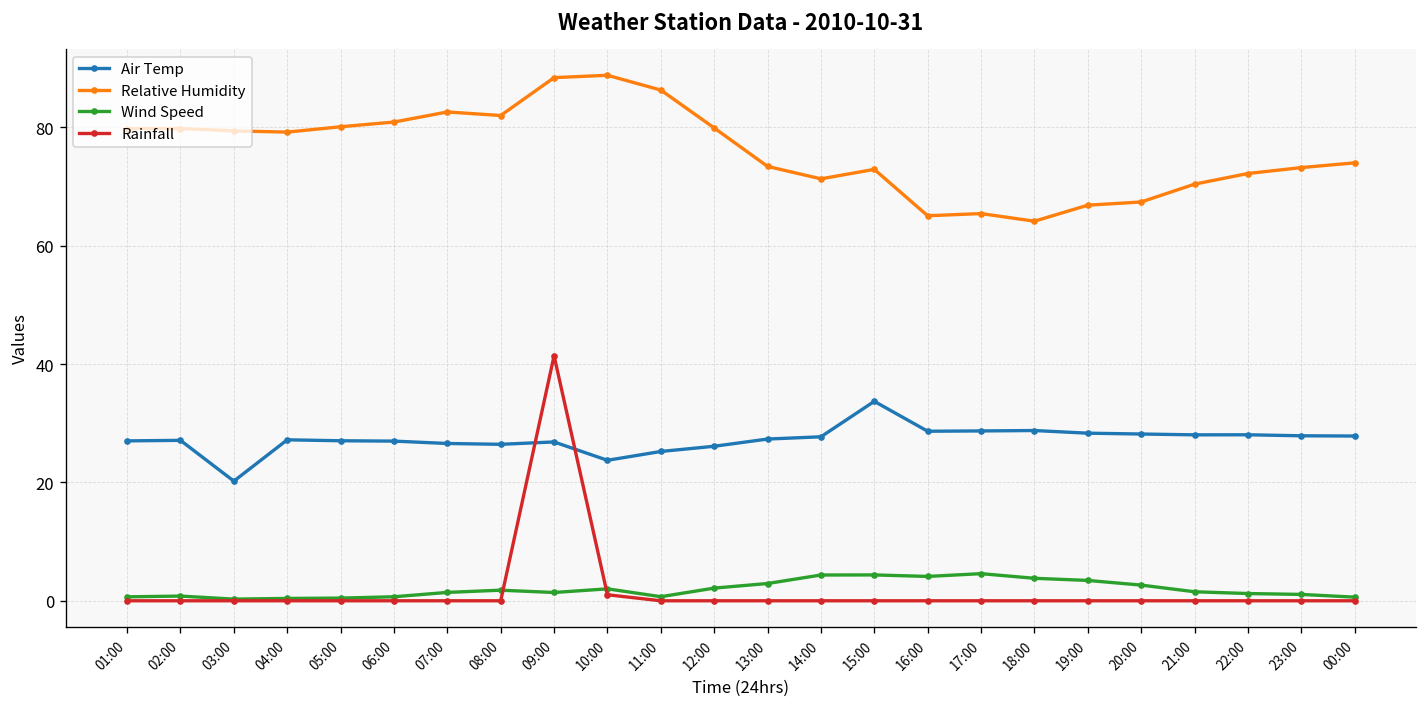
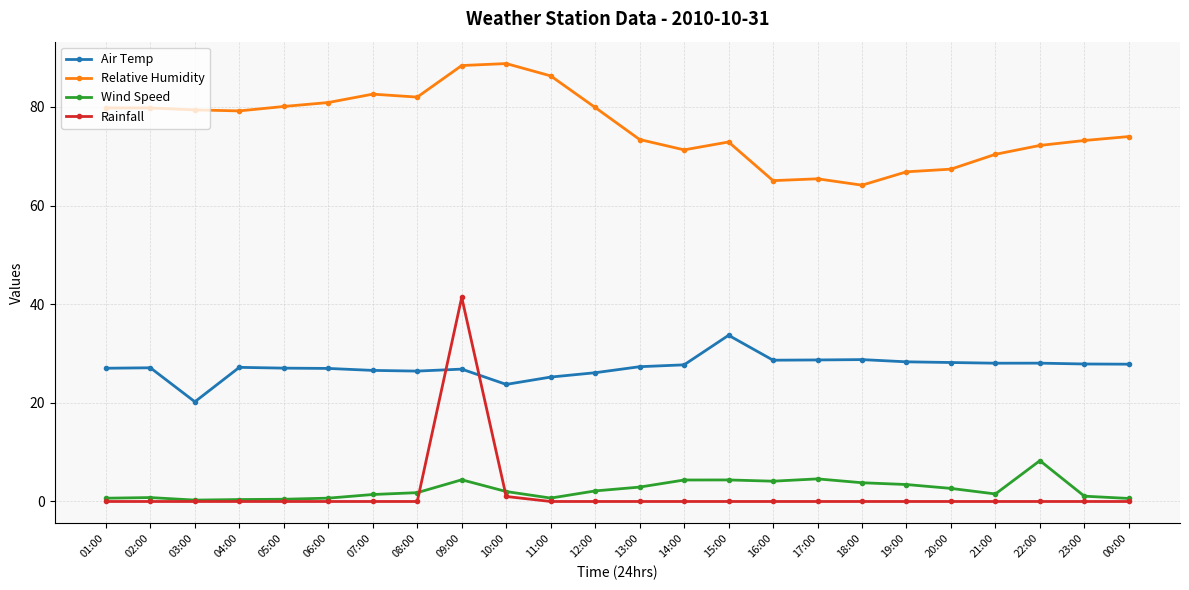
  {
    "Air Temp": {
      "01:00": 27,
      "02:00": 27,
      "03:00": 20,
      "04:00": 27,
      "05:00": 27,
      "06:00": 27,
      "07:00": 27,
      "08:00": 26,
      "09:00": 27,
      "10:00": 24,
      "11:00": 25,
      "12:00": 26,
      "13:00": 27,
      "14:00": 28,
      "15:00": 34,
      "16:00": 29,
      "17:00": 29,
      "18:00": 29,
      "19:00": 28,
      "20:00": 28,
      "21:00": 28,
      "22:00": 28,
      "23:00": 28,
      "00:00": 28
    },
    "Relative Humidity": {
      "04:00": 79,
      "05:00": 80,
      "06:00": 81,
      "07:00": 83,
      "08:00": 82,
      "09:00": 88,
      "10:00": 89,
      "11:00": 86,
      "12:00": 80,
      "13:00": 73,
      "14:00": 71,
      "15:00": 73,
      "16:00": 65,
      "17:00": 65,
      "18:00": 64,
      "19:00": 67,
      "20:00": 67,
      "21:00": 70,
      "22:00": 72,
      "23:00": 73,
      "00:00": 74
    },
    "Wind Speed": {
      "01:00": 1,
      "02:00": 1,
      "06:00": 1,
      "07:00": 1,
      "08:00": 2,
-     "09:00": 1,
+     "09:00": 4,
      "10:00": 2,
      "11:00": 1,
      "12:00": 2,
      "13:00": 3,
      "14:00": 4,
      "15:00": 4,
      "16:00": 4,
      "17:00": 5,
      "18:00": 4,
      "19:00": 3,
      "20:00": 3,
      "21:00": 2,
-     "22:00": 1,
+     "22:00": 8,
      "23:00": 1,
      "00:00": 1
    },
    "Rainfall": {
      "01:00": 0,
      "02:00": 0,
      "06:00": 0,
      "07:00": 0,
      "08:00": 0,
      "09:00": 41,
      "10:00": 1,
      "11:00": 0,
      "12:00": 0,
      "13:00": 0,
      "14:00": 0,
      "15:00": 0,
      "16:00": 0,
      "17:00": 0,
      "18:00": 0,
      "19:00": 0,
      "20:00": 0,
      "21:00": 0,
      "22:00": 0,
      "23:00": 0,
      "00:00": 0
    }
  }
